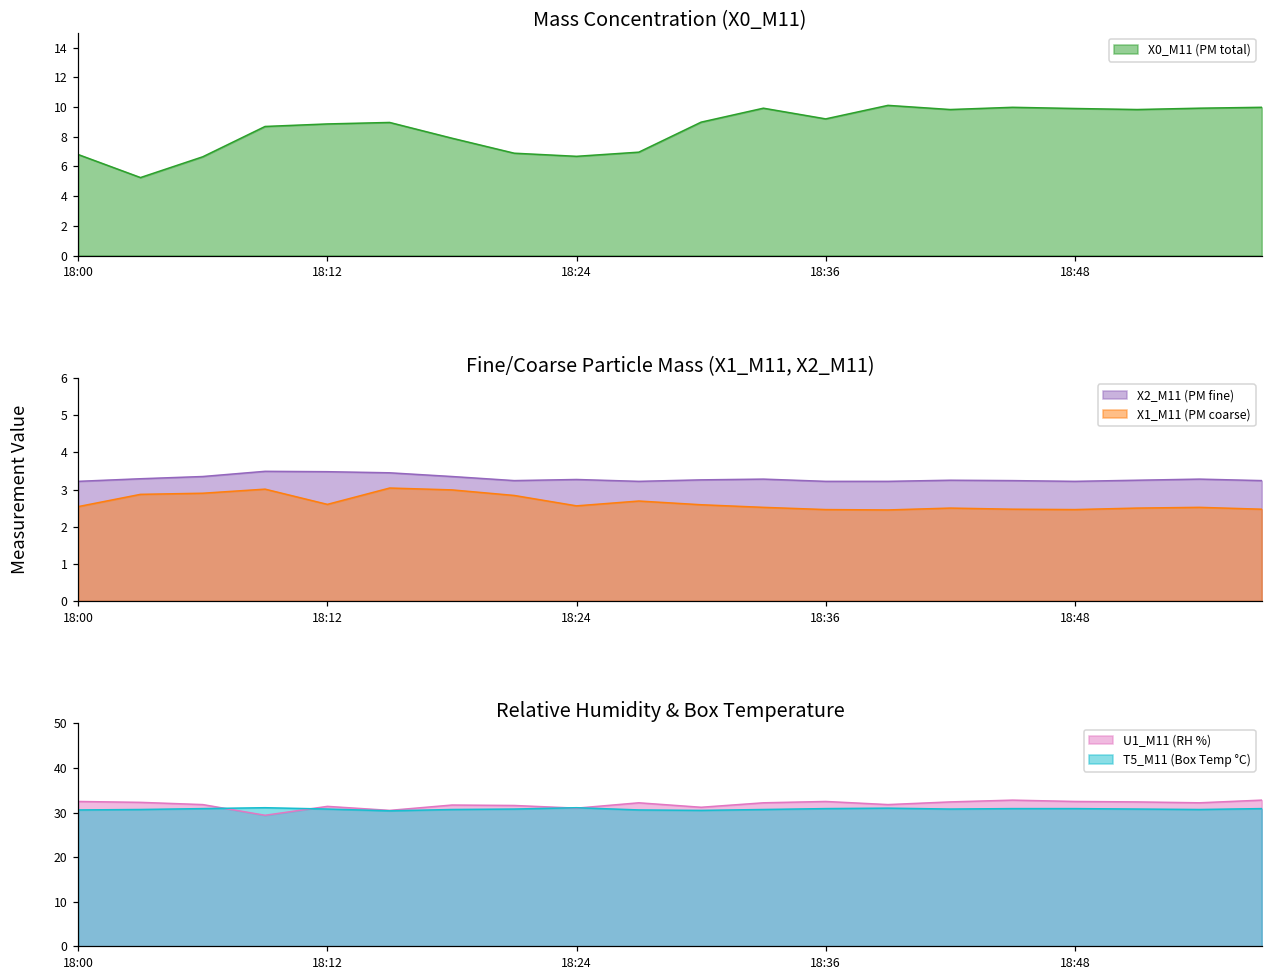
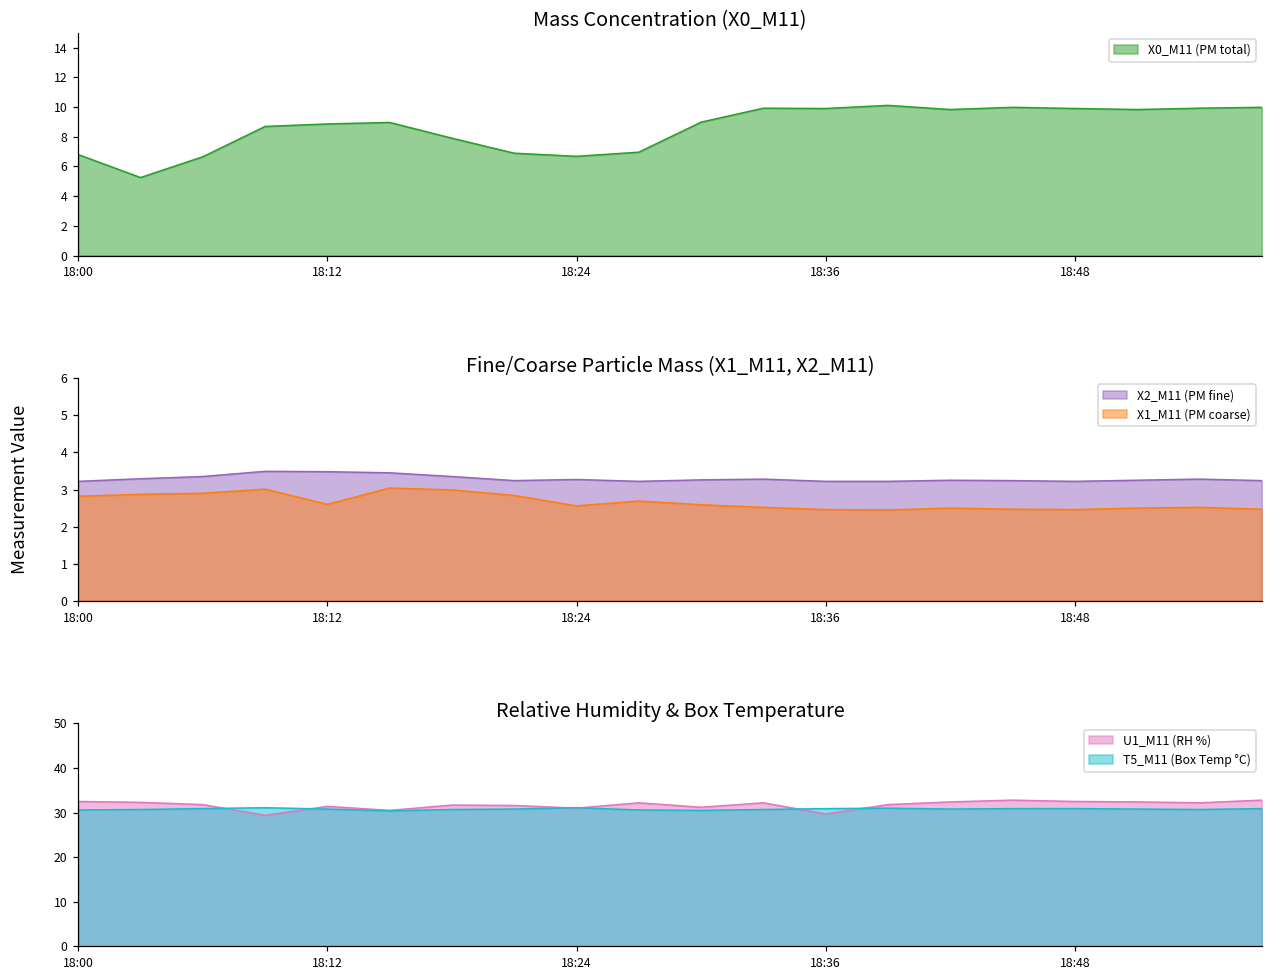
  {
    "Mass Concentration (X0_M11)": {
      "18:00": 6.8,
      "18:12": 8.9,
      "18:24": 6.7,
-     "18:36": 9.2,
+     "18:36": 9.9,
      "18:48": 9.9
    },
    "Fine/Coarse Particle Mass (X1_M11, X2_M11)": {
      "X2_M11 (PM fine)": {
        "18:00": 3.2,
        "18:12": 3.5,
        "18:24": 3.3,
        "18:36": 3.2,
        "18:48": 3.2
      },
      "X1_M11 (PM coarse)": {
-       "18:00": 2.5,
+       "18:00": 2.8,
        "18:12": 2.6,
        "18:24": 2.6,
        "18:36": 2.5,
        "18:48": 2.5
      }
    },
    "Relative Humidity & Box Temperature": {
      "U1_M11 (RH %)": {
        "18:00": 33,
-       "18:36": 33,
+       "18:36": 30,
        "18:48": 33
      },
      "T5_M11 (Box Temp °C)": {
        "18:00": 31,
        "18:36": 31,
        "18:48": 31
      }
    }
  }
